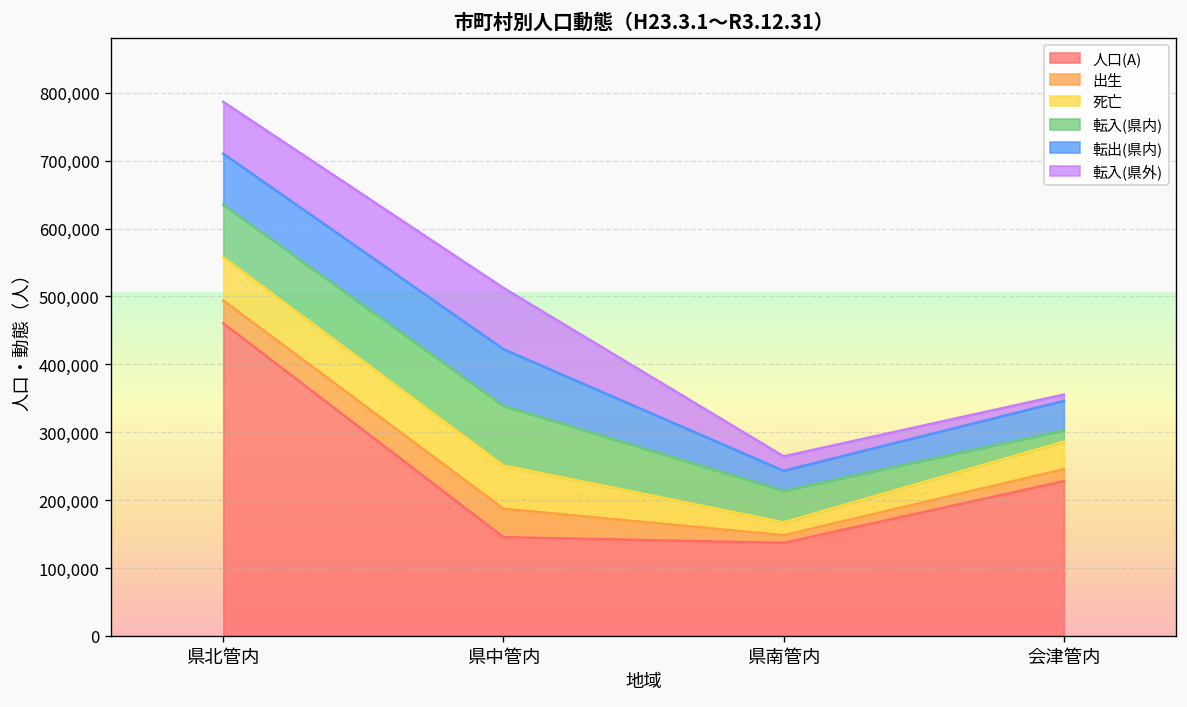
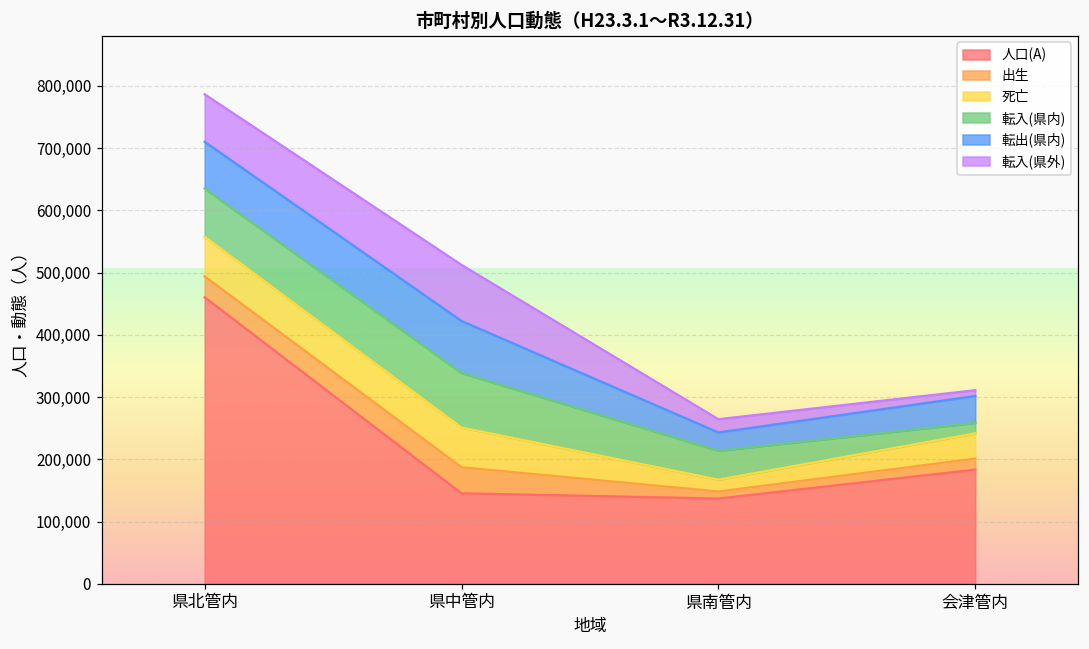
  {
    "人口(A)": {
      "県北管内": "460,000",
      "県中管内": "150,000",
      "県南管内": "140,000",
-     "会津管内": "230,000"
+     "会津管内": "180,000"
    },
    "転入(県内)": {
      "県北管内": "80,000",
      "県中管内": "90,000",
      "県南管内": "50,000",
      "会津管内": "20,000"
    },
    "転出(県内)": {
      "県北管内": "80,000",
      "県中管内": "80,000",
      "県南管内": "30,000",
      "会津管内": "40,000"
    },
    "転入(県外)": {
      "県北管内": "80,000",
      "県中管内": "90,000",
      "県南管内": "20,000",
      "会津管内": "10,000"
    }
  }
